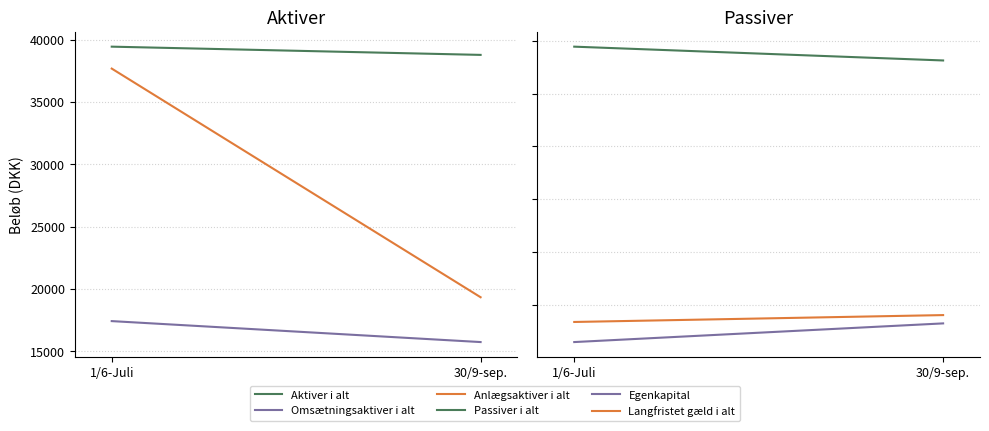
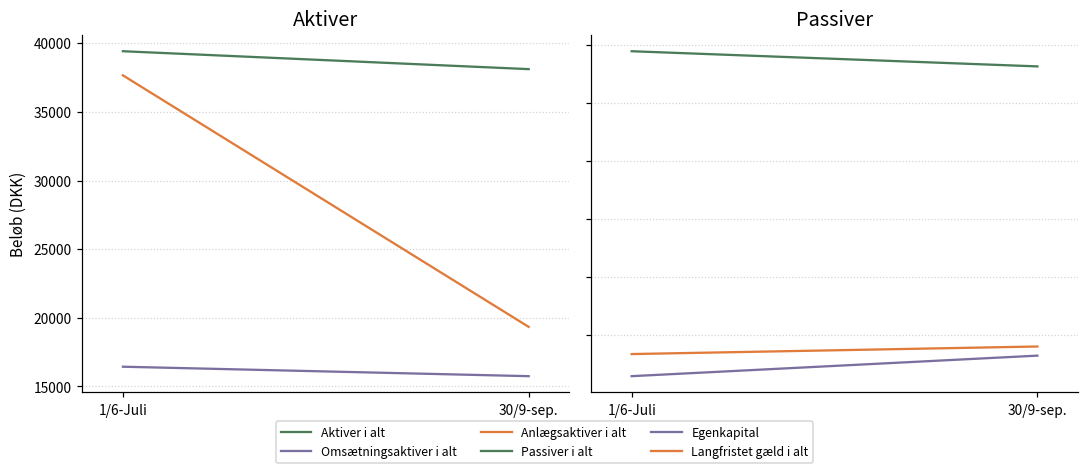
  {
    "Aktiver": {
      "Aktiver i alt": {
        "1/6-Juli": 39400,
-       "30/9-sep.": 38800
+       "30/9-sep.": 38100
      },
      "Omsætningsaktiver i alt": {
-       "1/6-Juli": 17400,
+       "1/6-Juli": 16400,
        "30/9-sep.": 15800
      },
      "Anlægsaktiver i alt": {
        "1/6-Juli": 37700,
        "30/9-sep.": 19300
      }
    }
  }
